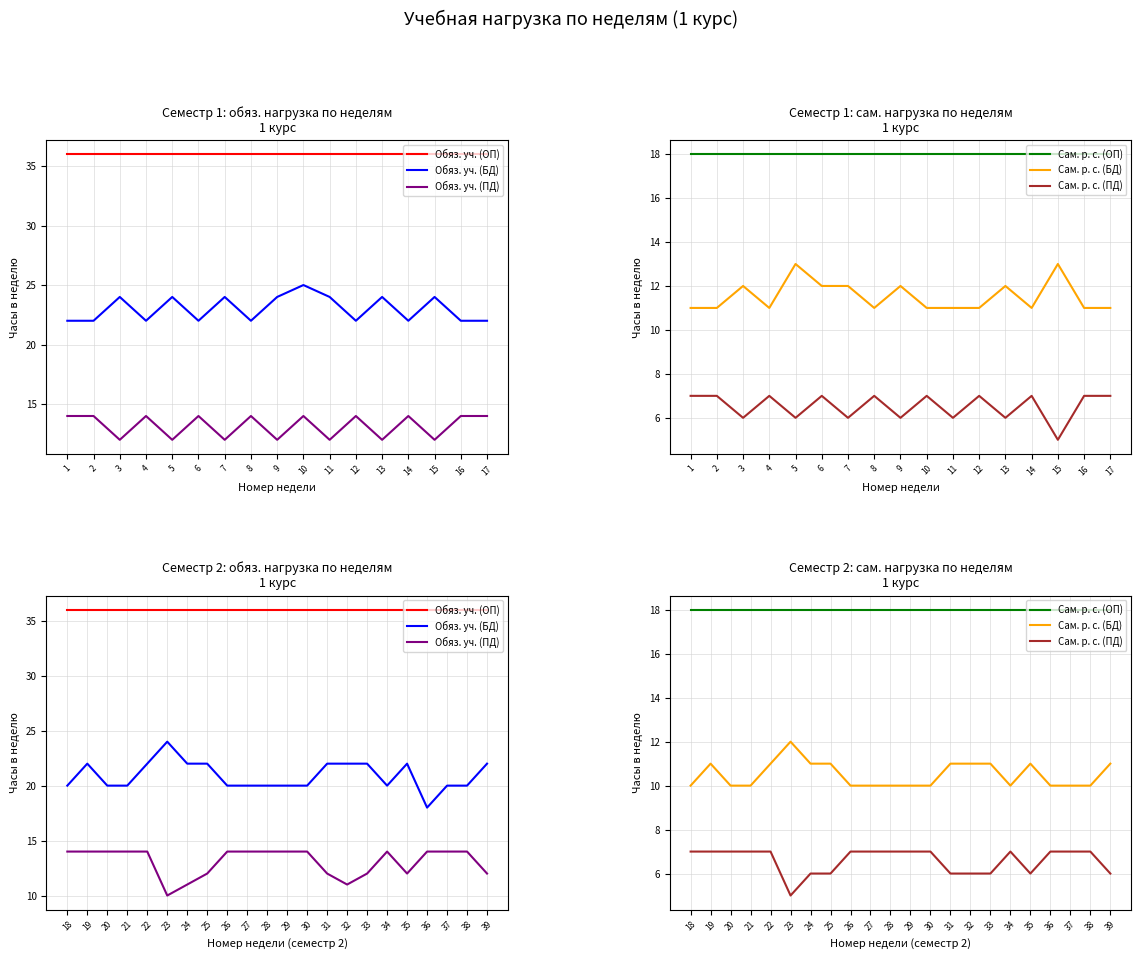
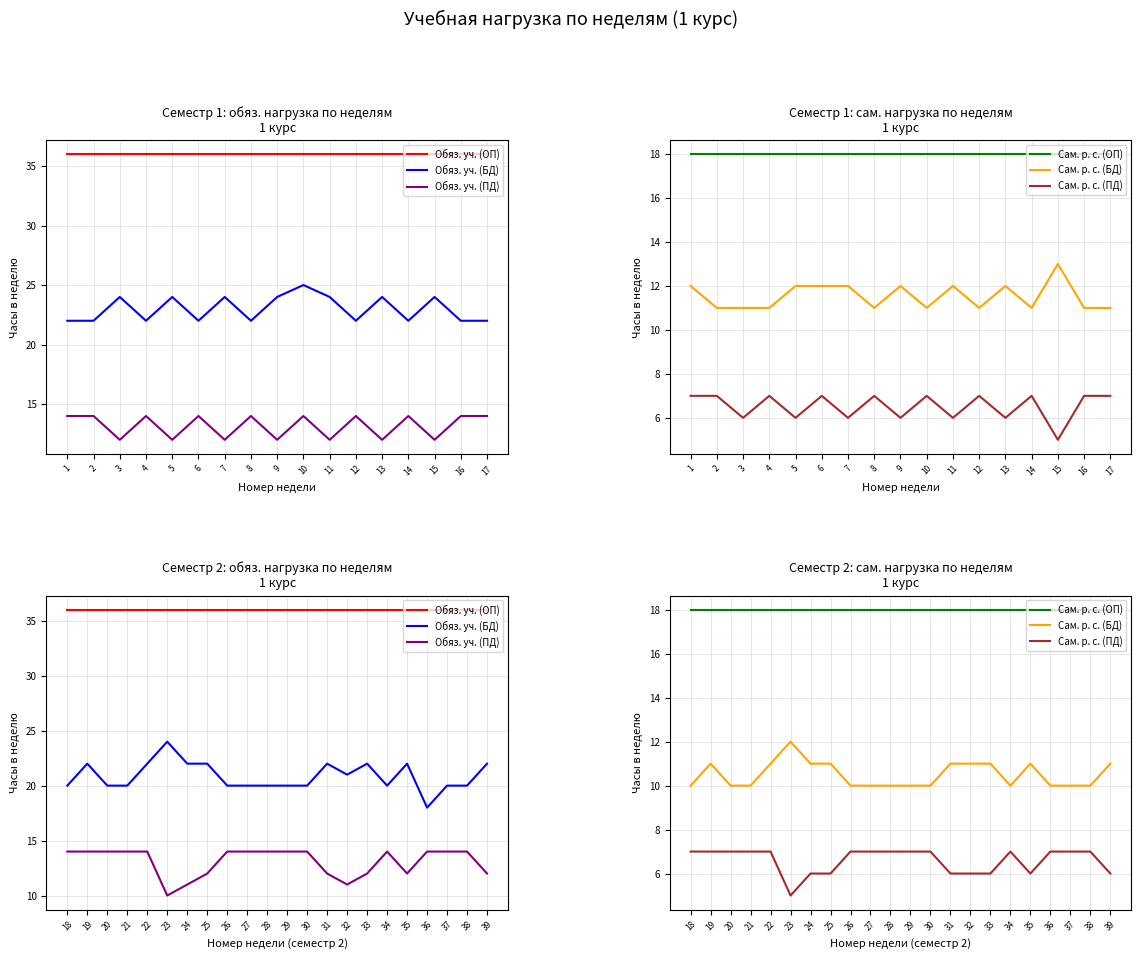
  {
    "Семестр 1: сам. нагрузка по неделям 1 курс": {
      "Сам. р. с. (БД)": {
-       "1": 11,
+       "1": 12,
        "2": 11,
-       "3": 12,
+       "3": 11,
        "4": 11,
-       "5": 13,
+       "5": 12,
        "6": 12,
        "7": 12,
        "8": 11,
        "9": 12,
        "10": 11,
-       "11": 11,
+       "11": 12,
        "12": 11,
        "13": 12,
        "14": 11,
        "15": 13,
        "16": 11,
        "17": 11
      }
    },
    "Семестр 2: обяз. нагрузка по неделям 1 курс": {
      "Обяз. уч. (БД)": {
        "18": 20,
        "19": 22,
        "20": 20,
        "21": 20,
        "22": 22,
        "23": 24,
        "24": 22,
        "25": 22,
        "26": 20,
        "27": 20,
        "28": 20,
        "29": 20,
        "30": 20,
        "31": 22,
-       "32": 22,
+       "32": 21,
        "33": 22,
        "34": 20,
        "35": 22,
        "36": 18,
        "37": 20,
        "38": 20,
        "39": 22
      }
    }
  }
